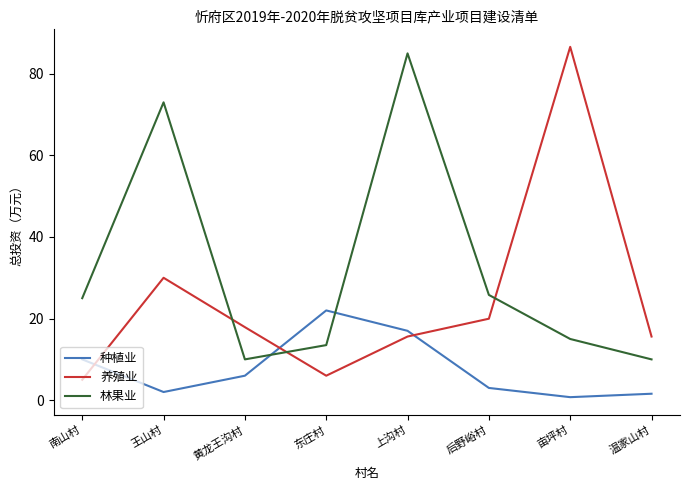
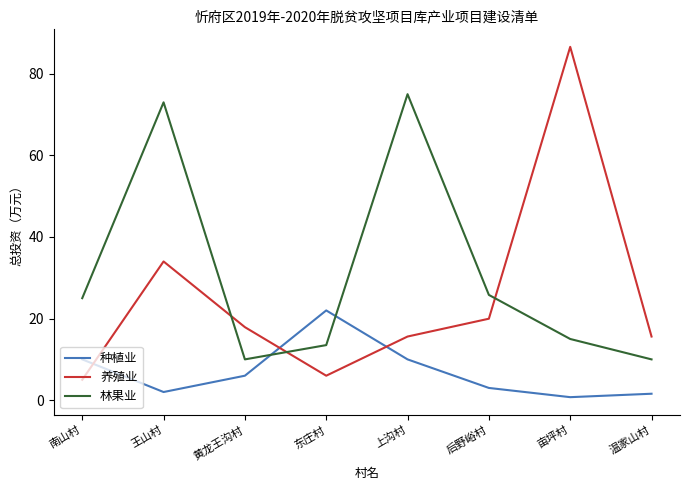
  {
    "种植业": {
      "王山村": 2,
      "黄龙王沟村": 6,
      "东庄村": 22,
-     "上沟村": 17,
+     "上沟村": 10,
      "后野峪村": 3,
      "亩坪村": 1,
      "温家山村": 2
    },
    "养殖业": {
-     "王山村": 30,
+     "王山村": 34,
      "黄龙王沟村": 18,
      "东庄村": 6,
      "上沟村": 16,
      "后野峪村": 20,
      "亩坪村": 87,
      "温家山村": 16
    },
    "林果业": {
      "南山村": 25,
      "王山村": 73,
      "黄龙王沟村": 10,
      "东庄村": 14,
-     "上沟村": 85,
+     "上沟村": 75,
      "后野峪村": 26,
      "亩坪村": 15,
      "温家山村": 10
    }
  }
